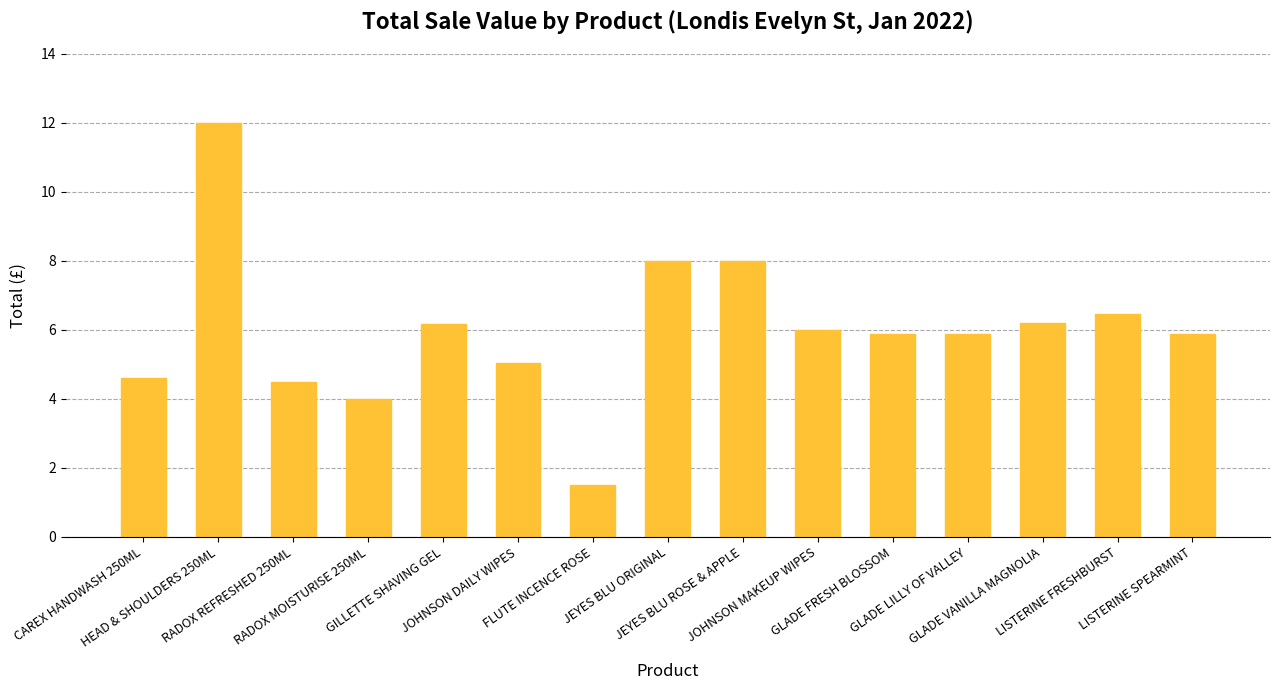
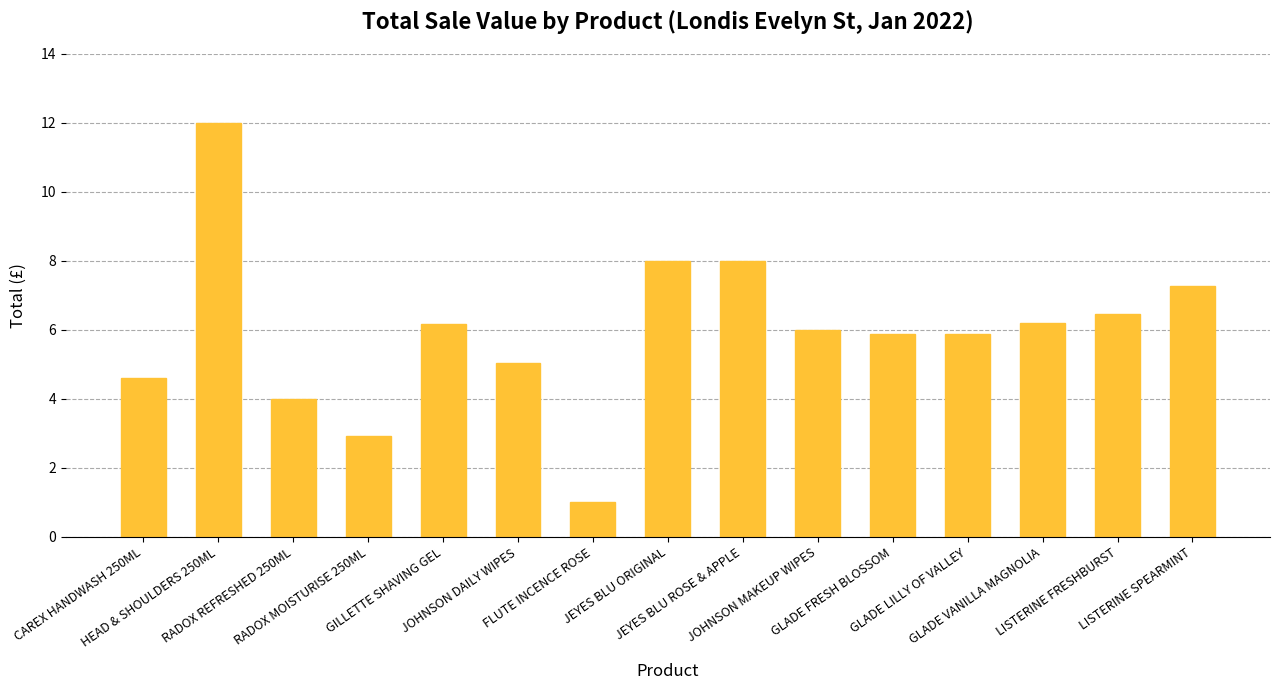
  {
    "CAREX HANDWASH 250ML": 4.6,
    "HEAD & SHOULDERS 250ML": 12.0,
-   "RADOX REFRESHED 250ML": 4.5,
-   "RADOX MOISTURISE 250ML": 4.0,
+   "RADOX REFRESHED 250ML": 4.0,
+   "RADOX MOISTURISE 250ML": 2.9,
    "GILLETTE SHAVING GEL": 6.2,
    "JOHNSON DAILY WIPES": 5.0,
-   "FLUTE INCENCE ROSE": 1.5,
+   "FLUTE INCENCE ROSE": 1.0,
    "JEYES BLU ORIGINAL": 8.0,
    "JEYES BLU ROSE & APPLE": 8.0,
    "JOHNSON MAKEUP WIPES": 6.0,
    "GLADE FRESH BLOSSOM": 5.9,
    "GLADE LILLY OF VALLEY": 5.9,
    "GLADE VANILLA MAGNOLIA": 6.2,
    "LISTERINE FRESHBURST": 6.5,
-   "LISTERINE SPEARMINT": 5.9
+   "LISTERINE SPEARMINT": 7.3
  }
